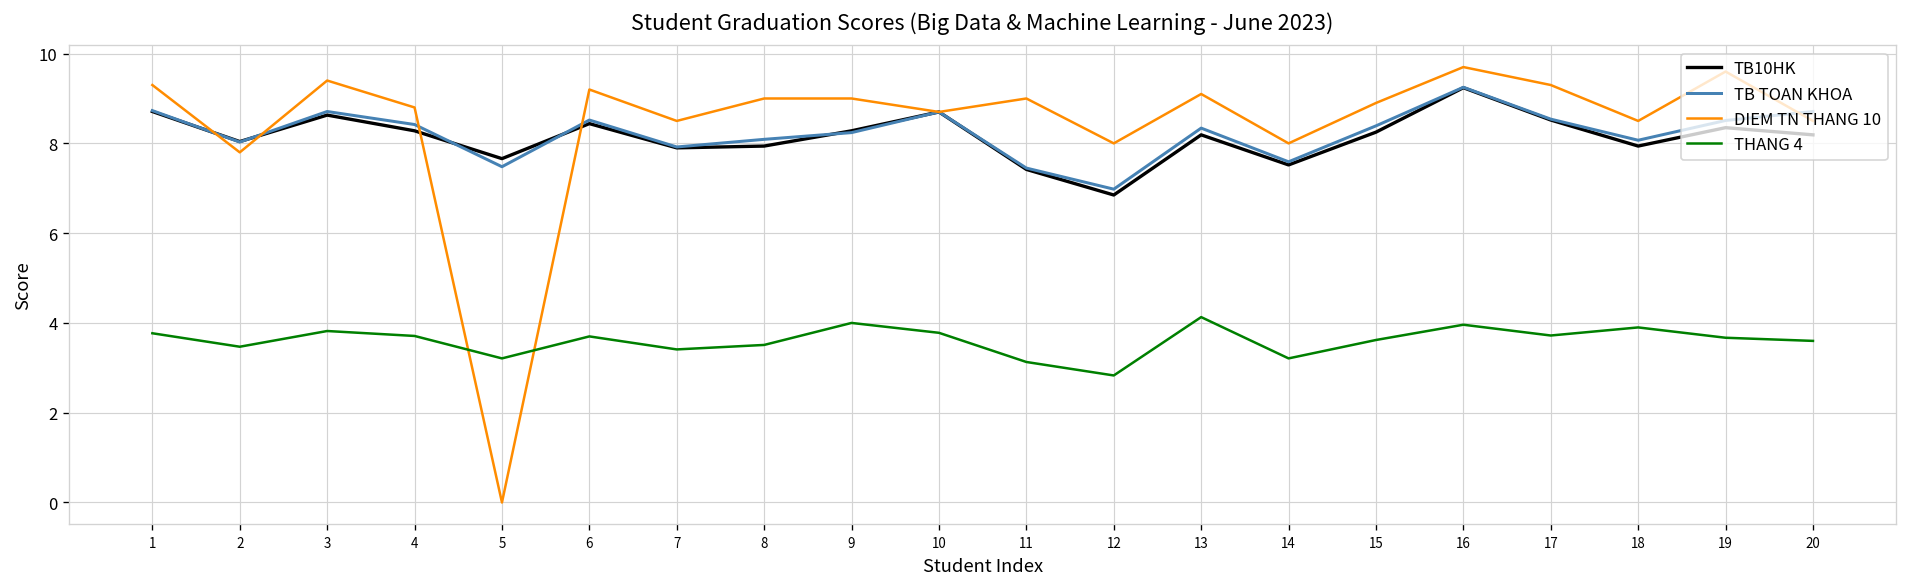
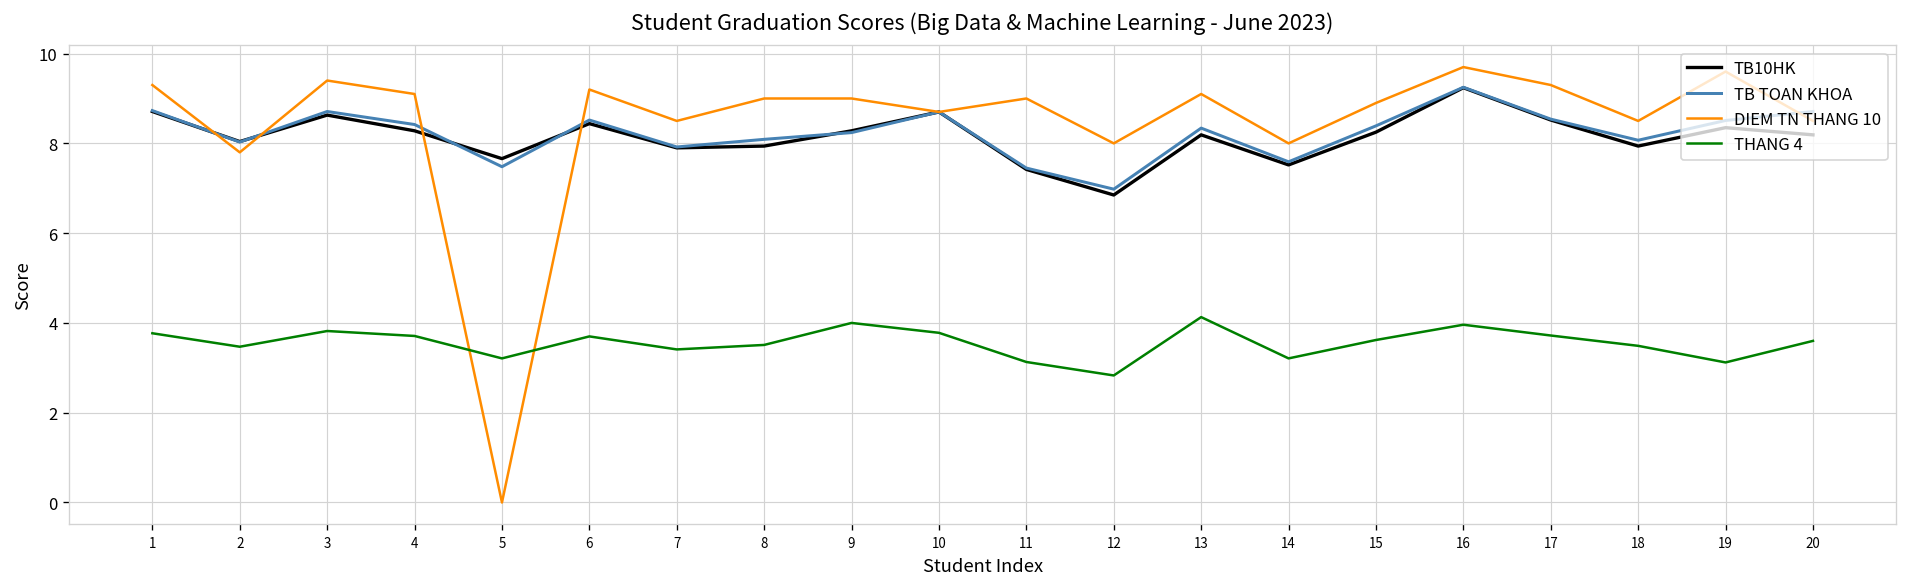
  {
    "TB10HK": {
      "3": 8.6,
      "4": 8.3,
      "5": 7.7,
      "6": 8.4,
      "8": 7.9,
      "12": 6.9,
      "13": 8.2,
      "14": 7.5,
      "15": 8.3,
      "18": 7.9
    },
    "TB TOAN KHOA": {
      "3": 8.7,
      "4": 8.4,
      "5": 7.5,
      "6": 8.5,
      "8": 8.1,
      "12": 7.0,
      "13": 8.3,
      "14": 7.6,
      "15": 8.4,
      "18": 8.1
    },
    "DIEM TN THANG 10": {
      "1": 9.3,
      "2": 7.8,
      "3": 9.4,
-     "4": 8.8,
+     "4": 9.1,
      "5": 0.0,
      "6": 9.2,
      "7": 8.5,
      "8": 9.0,
      "9": 9.0,
      "11": 9.0,
      "12": 8.0,
      "13": 9.1,
      "14": 8.0,
      "15": 8.9,
      "16": 9.7,
      "17": 9.3,
      "18": 8.5
    },
    "THANG 4": {
      "1": 3.8,
      "2": 3.5,
      "3": 3.8,
      "4": 3.7,
      "5": 3.2,
      "6": 3.7,
      "7": 3.4,
      "8": 3.5,
      "9": 4.0,
      "10": 3.8,
      "11": 3.1,
      "12": 2.8,
      "13": 4.1,
      "14": 3.2,
      "15": 3.6,
      "16": 4.0,
      "17": 3.7,
-     "18": 3.9,
-     "19": 3.7,
+     "18": 3.5,
+     "19": 3.1,
      "20": 3.6
    }
  }
